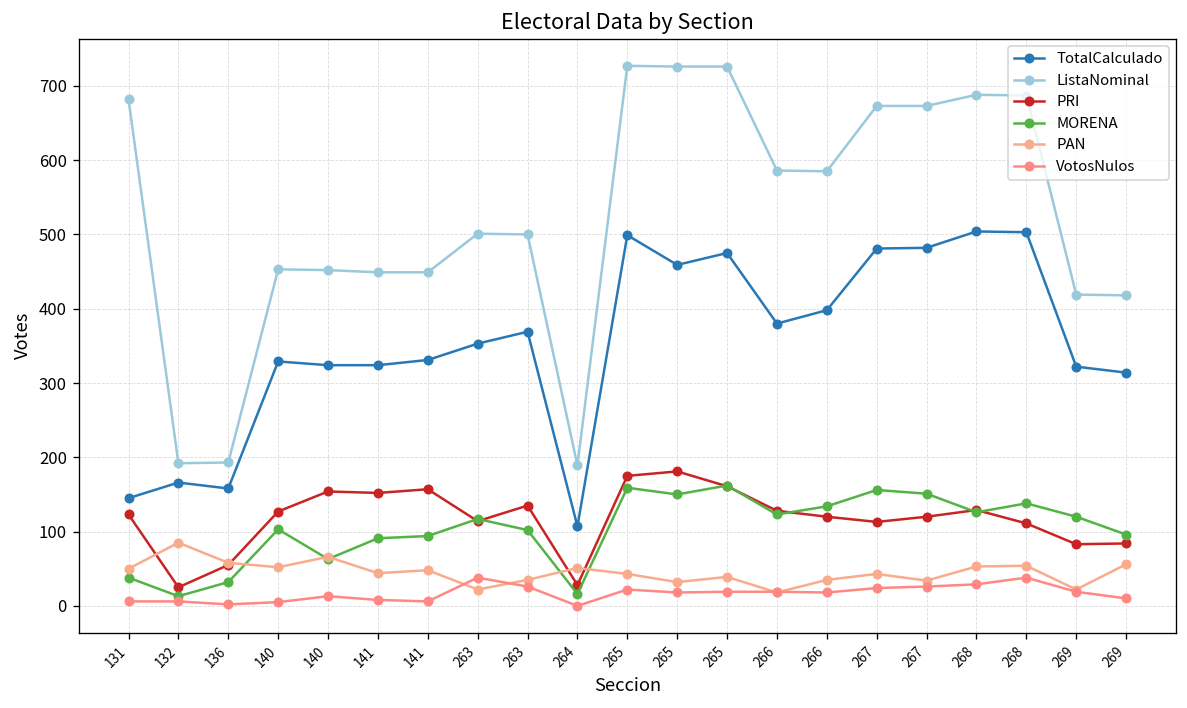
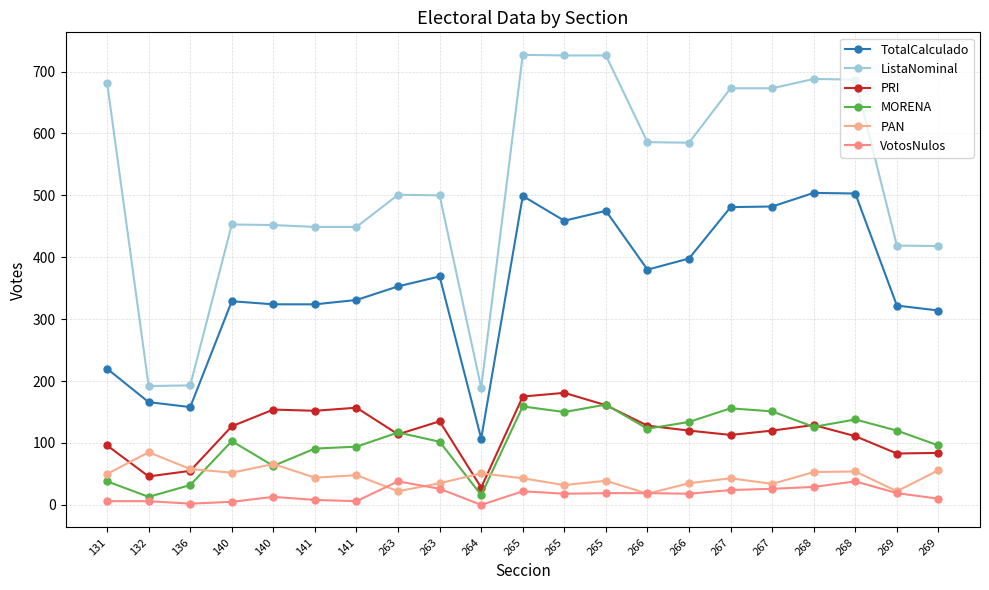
  {
    "TotalCalculado": {
-     "131": 150,
+     "131": 220,
      "132": 170,
      "136": 160,
      "264": 110
    },
    "ListaNominal": {
      "131": 680,
      "132": 190,
      "136": 190,
      "264": 190
    },
    "PRI": {
-     "131": 120,
-     "132": 30,
+     "131": 100,
+     "132": 50,
      "264": 30
    },
    "MORENA": {
      "131": 40,
      "132": 10,
      "136": 30,
      "264": 20
    }
  }
